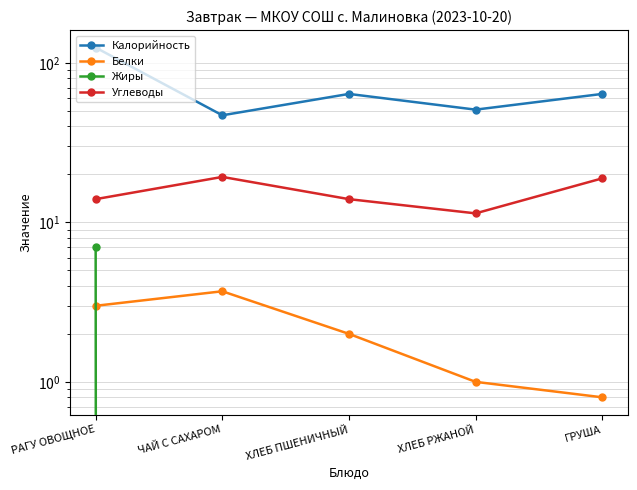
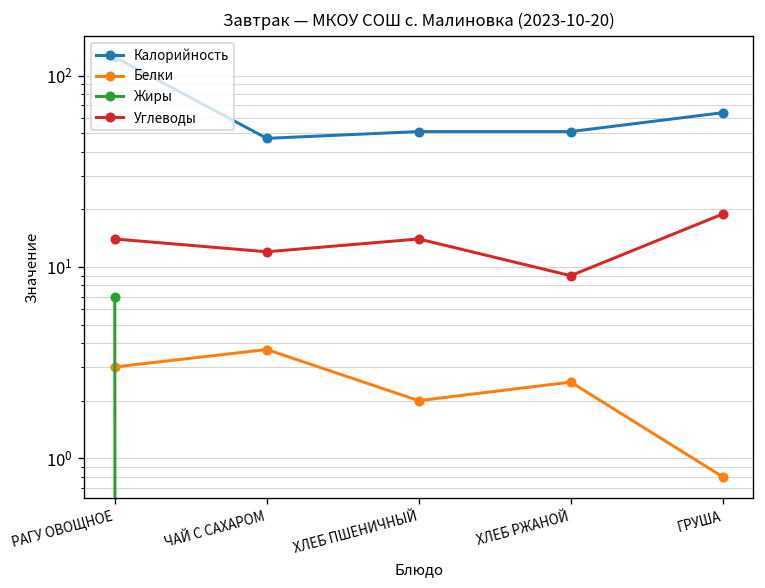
  {
    "Калорийность": {
      "ЧАЙ С САХАРОМ": 47,
-     "ХЛЕБ ПШЕНИЧНЫЙ": 64,
+     "ХЛЕБ ПШЕНИЧНЫЙ": 51,
      "ХЛЕБ РЖАНОЙ": 51,
      "ГРУША": 64
    },
    "Белки": {
      "РАГУ ОВОЩНОЕ": 3.0,
      "ЧАЙ С САХАРОМ": 3.7,
      "ХЛЕБ ПШЕНИЧНЫЙ": 2.0,
-     "ХЛЕБ РЖАНОЙ": 1.0,
+     "ХЛЕБ РЖАНОЙ": 2.5,
      "ГРУША": 0.8
    },
    "Жиры": {
      "РАГУ ОВОЩНОЕ": 7
    },
    "Углеводы": {
      "РАГУ ОВОЩНОЕ": 14,
-     "ЧАЙ С САХАРОМ": 19,
+     "ЧАЙ С САХАРОМ": 12,
      "ХЛЕБ ПШЕНИЧНЫЙ": 14,
-     "ХЛЕБ РЖАНОЙ": 11,
+     "ХЛЕБ РЖАНОЙ": 9,
      "ГРУША": 19
    }
  }
